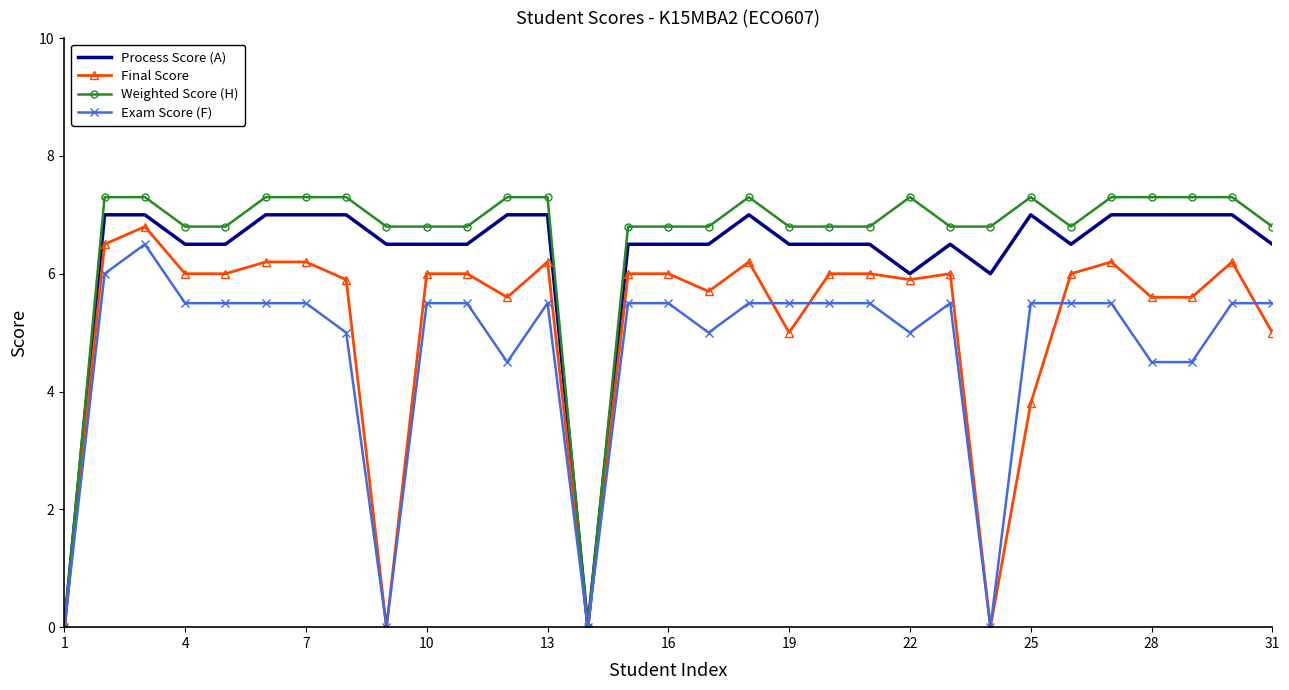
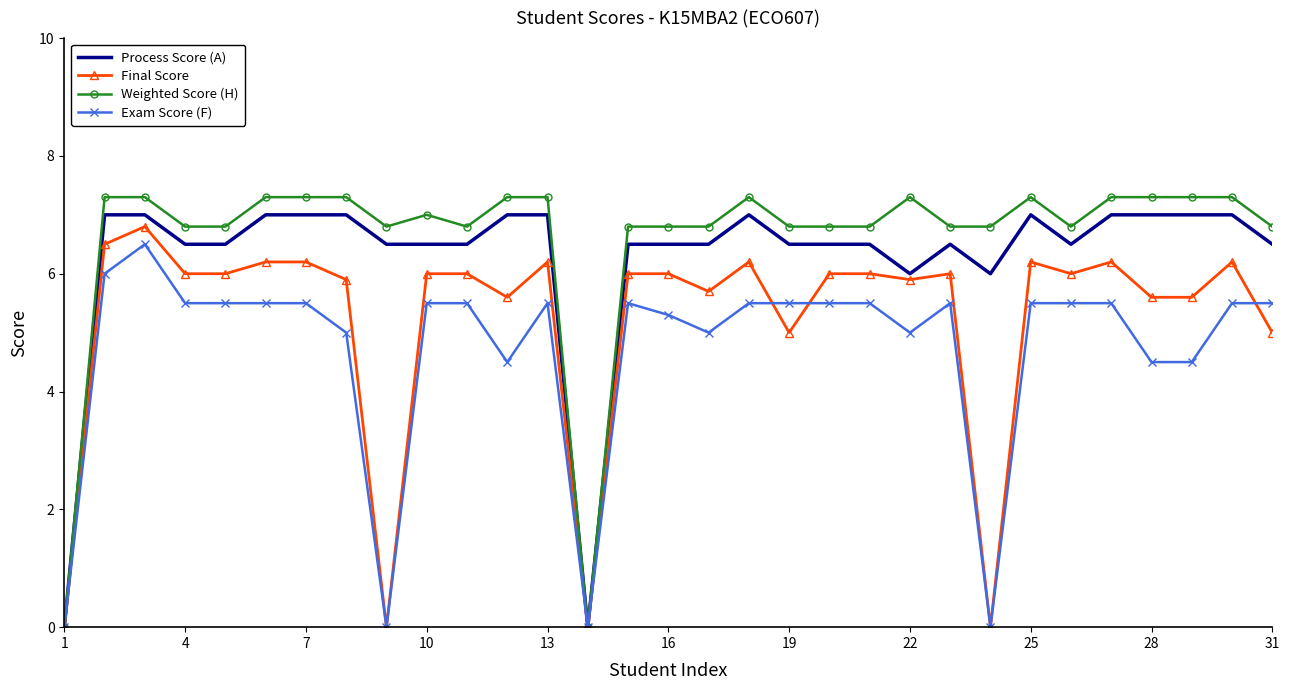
  {
    "Process Score (A)": {
      "4": 6.5,
      "7": 7.0,
      "10": 6.5,
      "13": 7.0,
      "16": 6.5,
      "19": 6.5,
      "22": 6.0,
      "25": 7.0,
      "28": 7.0,
      "31": 6.5
    },
    "Final Score": {
      "4": 6.0,
      "7": 6.2,
      "10": 6.0,
      "13": 6.2,
      "16": 6.0,
      "19": 5.0,
      "22": 5.9,
-     "25": 3.8,
+     "25": 6.2,
      "28": 5.6,
      "31": 5.0
    },
    "Weighted Score (H)": {
      "4": 6.8,
      "7": 7.3,
-     "10": 6.8,
+     "10": 7.0,
      "13": 7.3,
      "16": 6.8,
      "19": 6.8,
      "22": 7.3,
      "25": 7.3,
      "28": 7.3,
      "31": 6.8
    },
    "Exam Score (F)": {
      "4": 5.5,
      "7": 5.5,
      "10": 5.5,
      "13": 5.5,
-     "16": 5.5,
+     "16": 5.3,
      "19": 5.5,
      "22": 5.0,
      "25": 5.5,
      "28": 4.5,
      "31": 5.5
    }
  }
